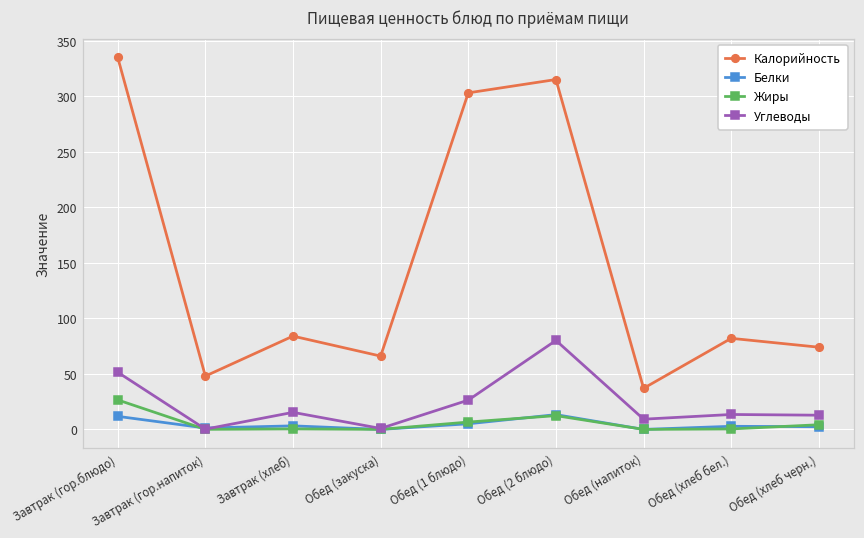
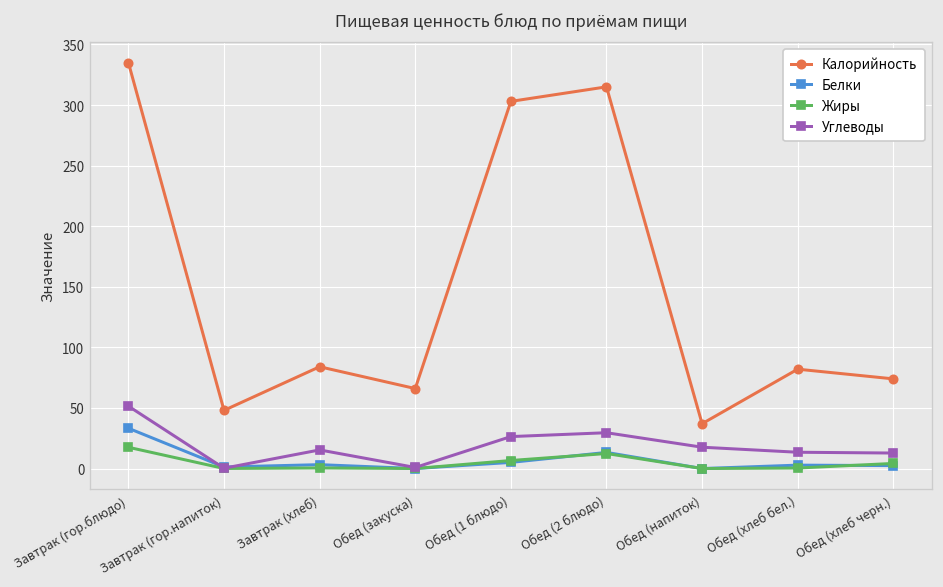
  {
    "Калорийность": {
      "Завтрак (гор.блюдо)": 335,
      "Завтрак (гор.напиток)": 48,
      "Завтрак (хлеб)": 84,
      "Обед (закуска)": 66,
      "Обед (1 блюдо)": 303,
      "Обед (2 блюдо)": 315,
      "Обед (напиток)": 37,
      "Обед (хлеб бел.)": 82,
      "Обед (хлеб черн.)": 74
    },
    "Белки": {
-     "Завтрак (гор.блюдо)": 12,
+     "Завтрак (гор.блюдо)": 33,
      "Завтрак (хлеб)": 3
    },
    "Жиры": {
-     "Завтрак (гор.блюдо)": 27,
+     "Завтрак (гор.блюдо)": 18,
      "Завтрак (хлеб)": 0
    },
    "Углеводы": {
      "Завтрак (гор.блюдо)": 51,
      "Завтрак (хлеб)": 15,
      "Обед (1 блюдо)": 26,
-     "Обед (2 блюдо)": 80,
-     "Обед (напиток)": 9,
+     "Обед (2 блюдо)": 30,
+     "Обед (напиток)": 18,
      "Обед (хлеб бел.)": 13,
      "Обед (хлеб черн.)": 13
    }
  }
